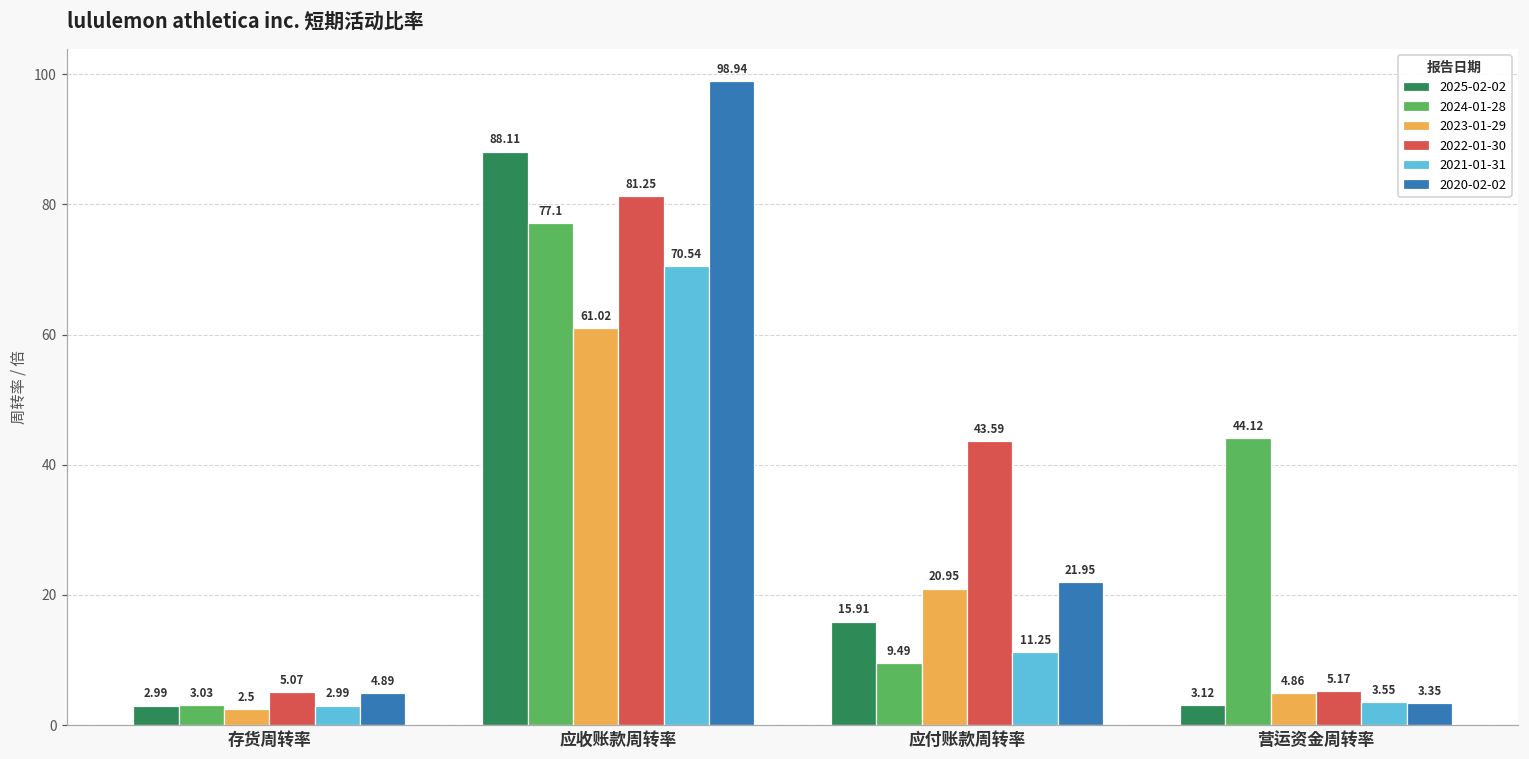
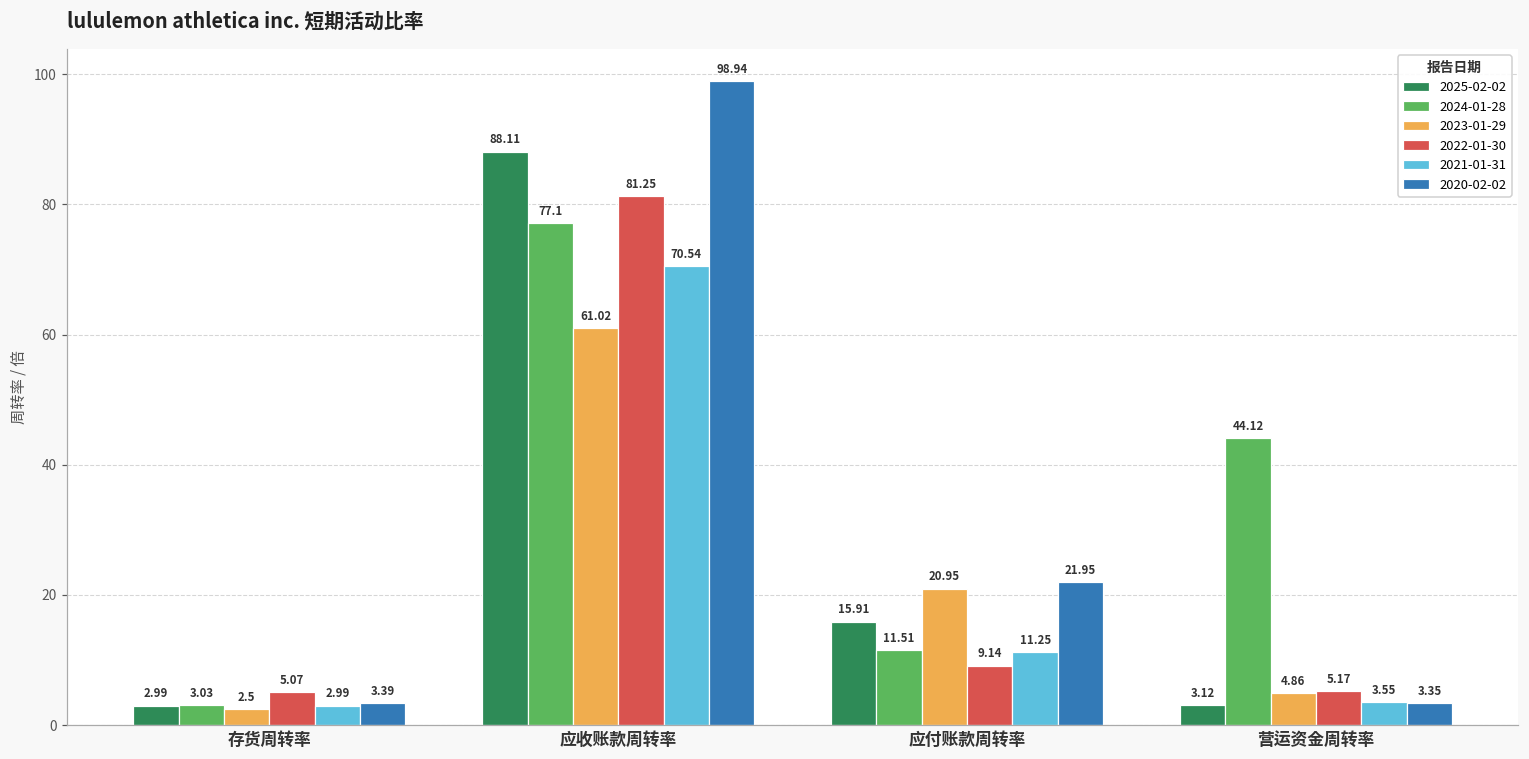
  {
    "2025-02-02": {
      "存货周转率": 2.99,
      "应收账款周转率": 88.11,
      "应付账款周转率": 15.91,
      "营运资金周转率": 3.12
    },
    "2024-01-28": {
      "存货周转率": 3.03,
      "应收账款周转率": 77.1,
-     "应付账款周转率": 9.49,
+     "应付账款周转率": 11.51,
      "营运资金周转率": 44.12
    },
    "2023-01-29": {
      "存货周转率": 2.5,
      "应收账款周转率": 61.02,
      "应付账款周转率": 20.95,
      "营运资金周转率": 4.86
    },
    "2022-01-30": {
      "存货周转率": 5.07,
      "应收账款周转率": 81.25,
-     "应付账款周转率": 43.59,
+     "应付账款周转率": 9.14,
      "营运资金周转率": 5.17
    },
    "2021-01-31": {
      "存货周转率": 2.99,
      "应收账款周转率": 70.54,
      "应付账款周转率": 11.25,
      "营运资金周转率": 3.55
    },
    "2020-02-02": {
-     "存货周转率": 4.89,
+     "存货周转率": 3.39,
      "应收账款周转率": 98.94,
      "应付账款周转率": 21.95,
      "营运资金周转率": 3.35
    }
  }
